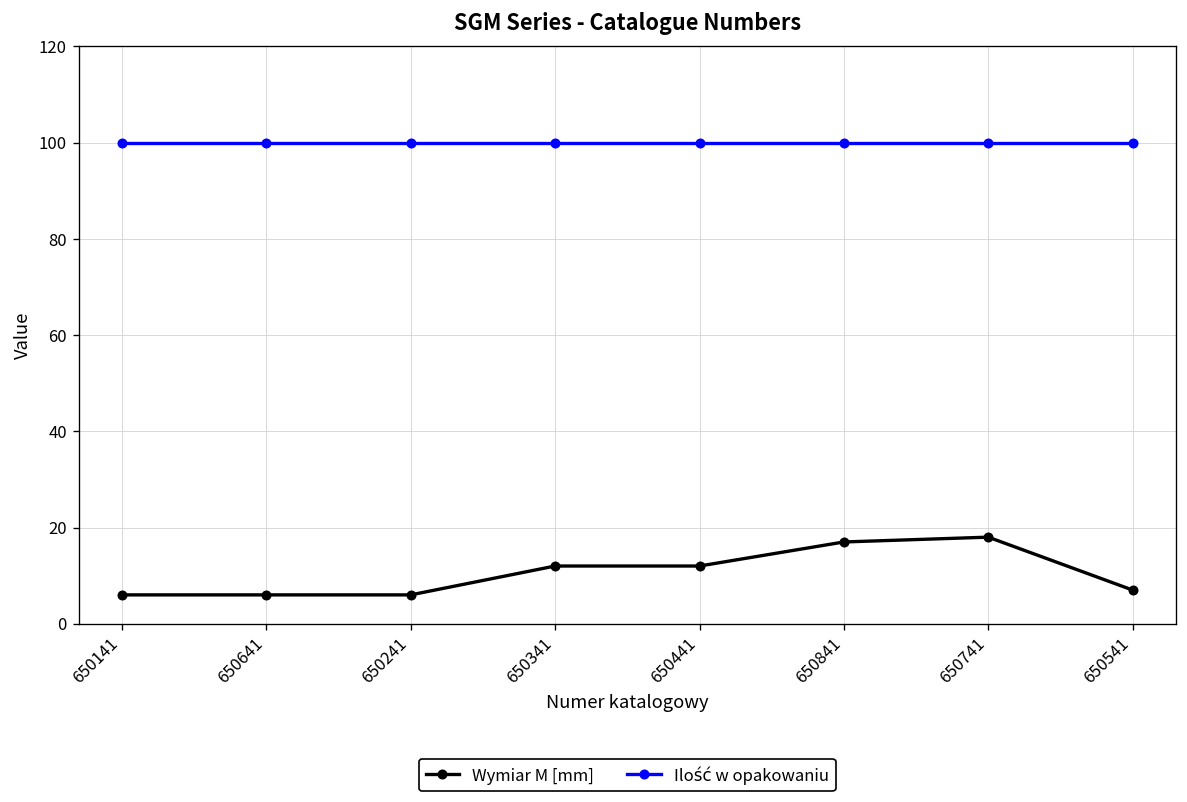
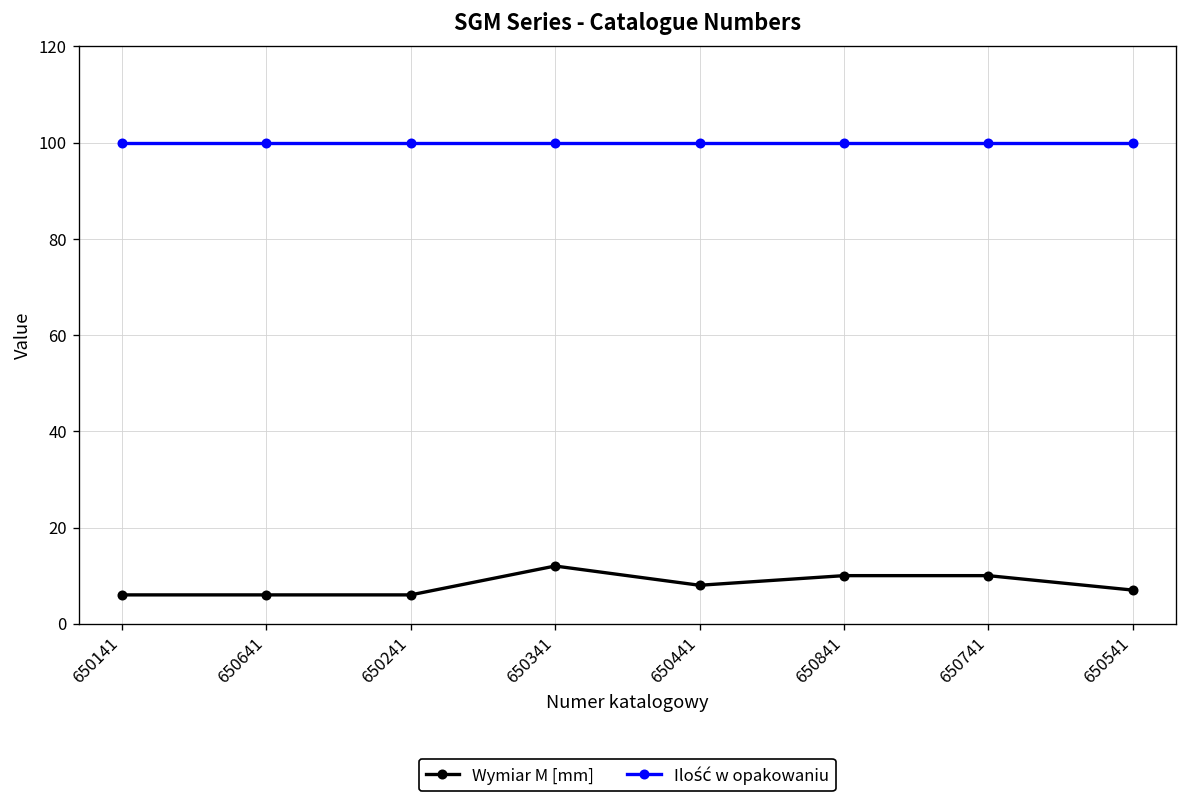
  {
    "Wymiar M [mm]": {
      "650141": 6,
      "650641": 6,
      "650241": 6,
      "650341": 12,
-     "650441": 12,
-     "650841": 17,
-     "650741": 18,
+     "650441": 8,
+     "650841": 10,
+     "650741": 10,
      "650541": 7
    },
    "Ilość w opakowaniu": {
      "650141": 100,
      "650641": 100,
      "650241": 100,
      "650341": 100,
      "650441": 100,
      "650841": 100,
      "650741": 100,
      "650541": 100
    }
  }
